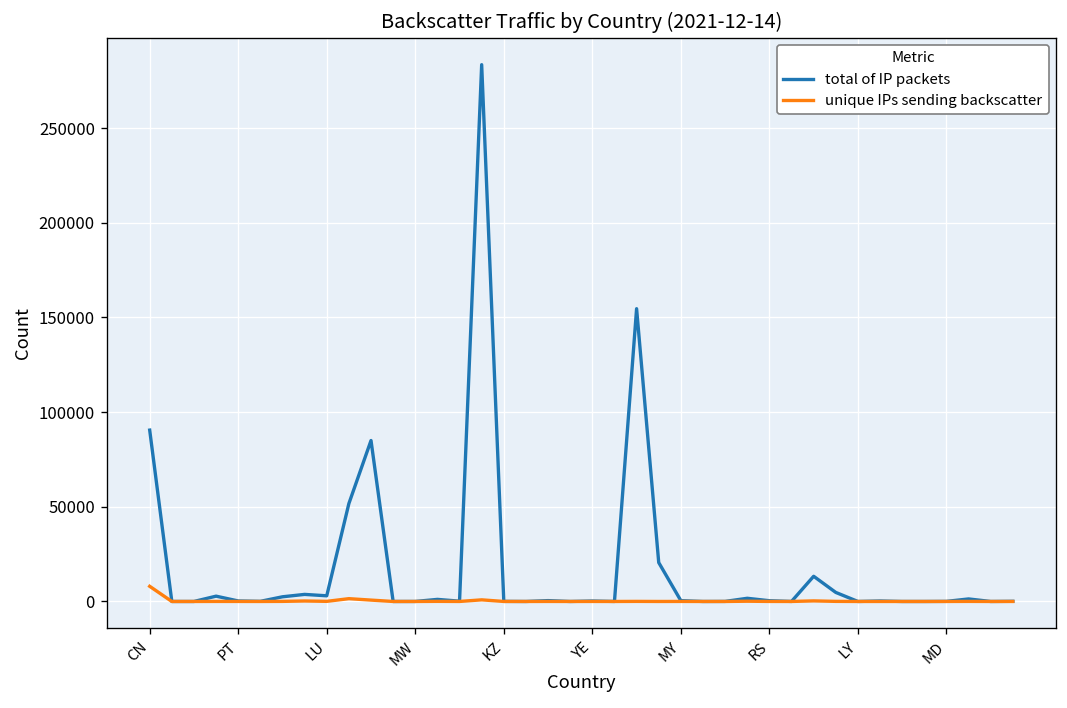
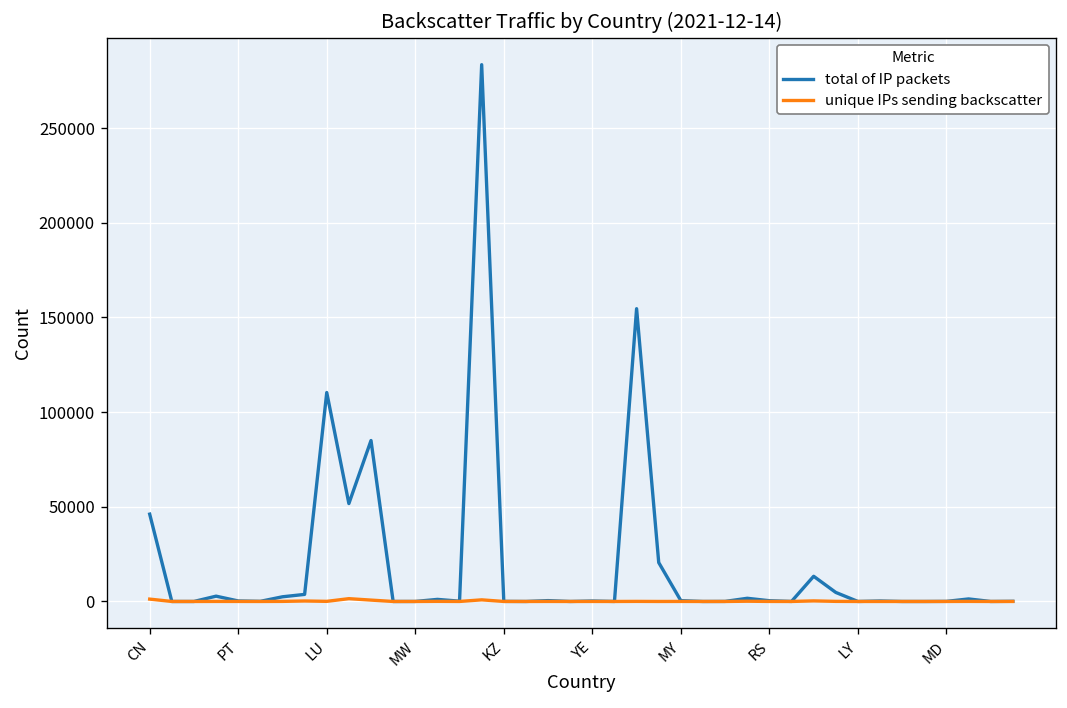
  {
    "total of IP packets": {
-     "CN": 91000,
-     "LU": 3000
+     "CN": 46000,
+     "LU": 110000
    },
    "unique IPs sending backscatter": {
-     "CN": 8000,
+     "CN": 1000,
      "LU": 0
    }
  }
